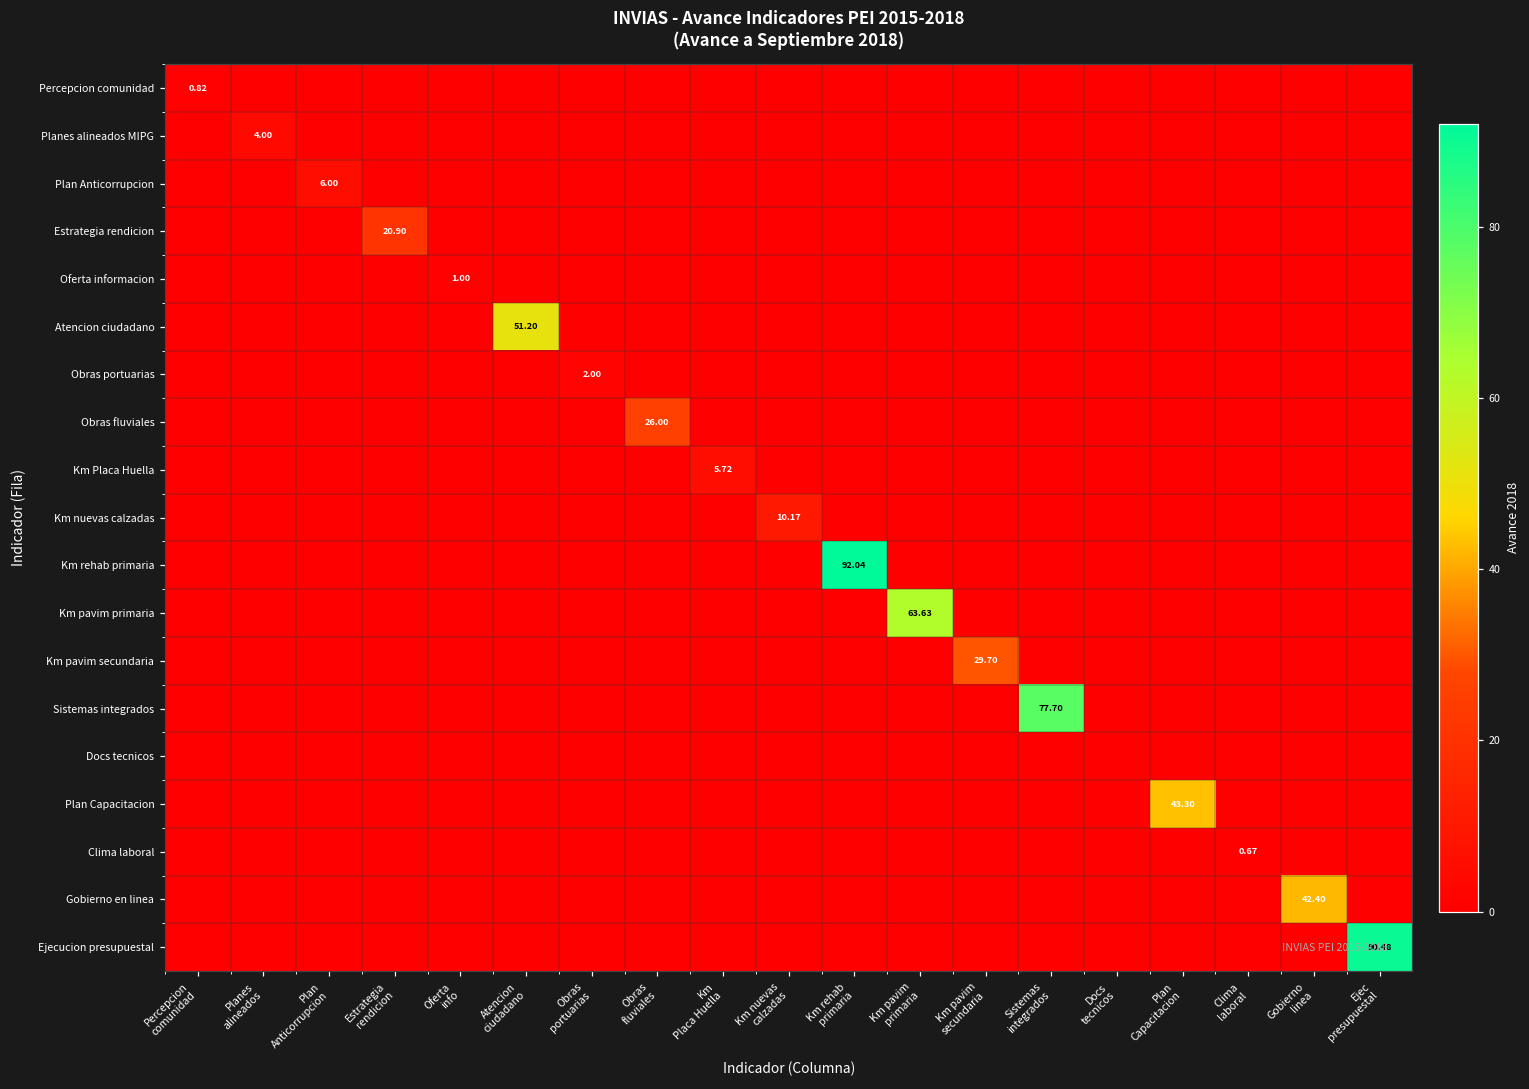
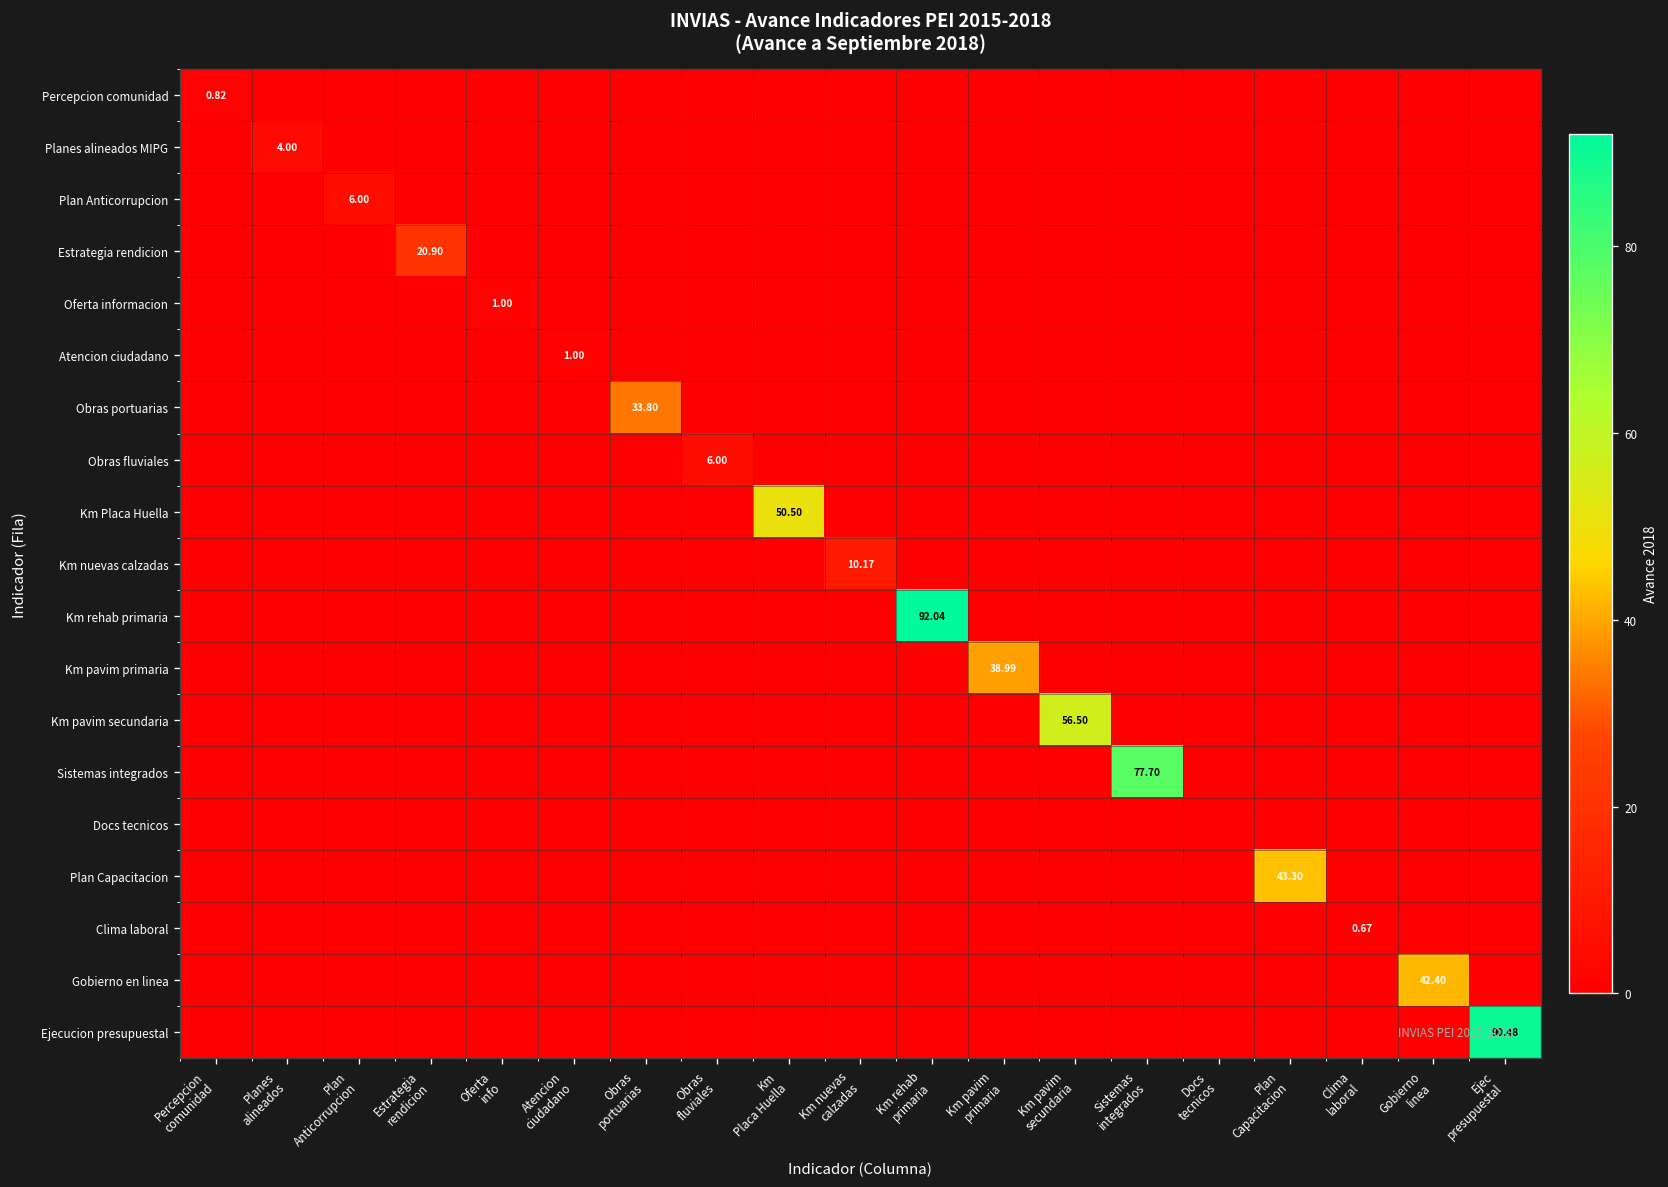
  {
    "Percepcion comunidad": {
      "Percepcion comunidad": 0.82
    },
    "Planes alineados MIPG": {
      "Planes alineados": 4.00
    },
    "Plan Anticorrupcion": {
      "Plan Anticorrupcion": 6.00
    },
    "Estrategia rendicion": {
      "Estrategia rendicion": 20.90
    },
    "Oferta informacion": {
      "Oferta info": 1.00
    },
    "Atencion ciudadano": {
-     "Atencion ciudadano": 51.20
+     "Atencion ciudadano": 1.00
    },
    "Obras portuarias": {
-     "Obras portuarias": 2.00
+     "Obras portuarias": 33.80
    },
    "Obras fluviales": {
-     "Obras fluviales": 26.00
+     "Obras fluviales": 6.00
    },
    "Km Placa Huella": {
-     "Km Placa Huella": 5.72
+     "Km Placa Huella": 50.50
    },
    "Km nuevas calzadas": {
      "Km nuevas calzadas": 10.17
    },
    "Km rehab primaria": {
      "Km rehab primaria": 92.04
    },
    "Km pavim primaria": {
-     "Km pavim primaria": 63.63
+     "Km pavim primaria": 38.99
    },
    "Km pavim secundaria": {
-     "Km pavim secundaria": 29.70
+     "Km pavim secundaria": 56.50
    },
    "Sistemas integrados": {
      "Sistemas integrados": 77.70
    },
    "Plan Capacitacion": {
      "Plan Capacitacion": 43.30
    },
    "Clima laboral": {
      "Clima laboral": 0.67
    },
    "Gobierno en linea": {
      "Gobierno linea": 42.40
    }
  }
